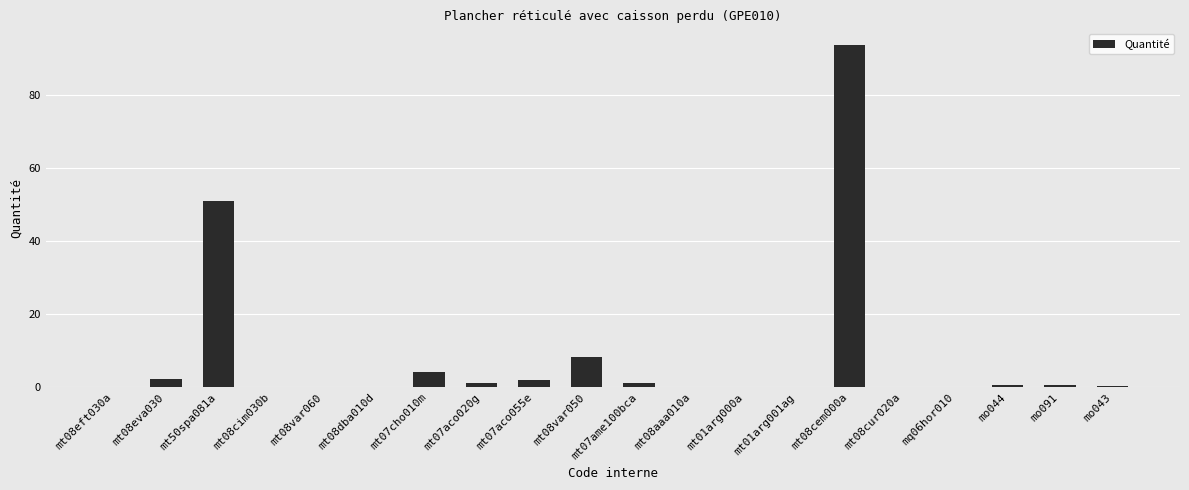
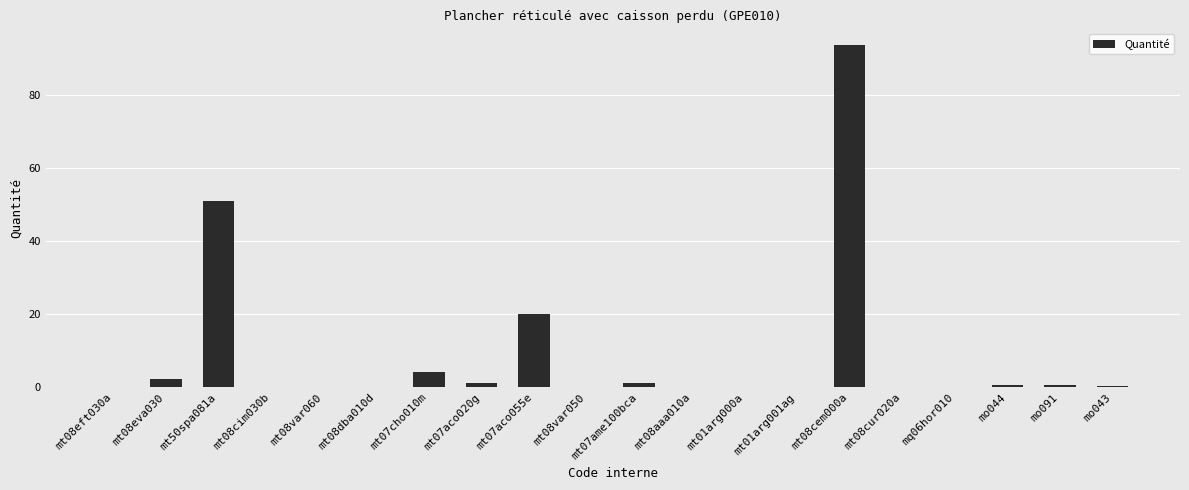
  {
    "mt08eva030": 2,
    "mt50spa081a": 51,
    "mt07cho010m": 4,
    "mt07aco020g": 1,
-   "mt07aco055e": 2,
-   "mt08var050": 8,
+   "mt07aco055e": 20,
+   "mt08var050": 0,
    "mt07ame100bca": 1,
    "mt08cem000a": 93
  }
